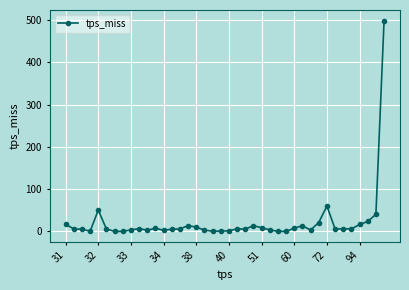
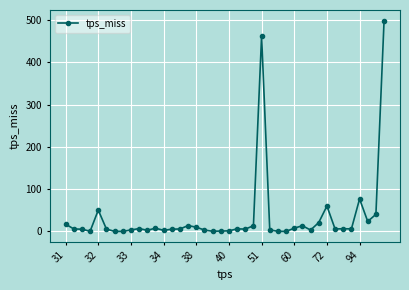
  {
    "32": 50,
    "40": 0,
-   "51": 10,
+   "51": 460,
    "60": 10,
    "72": 60,
-   "94": 20
+   "94": 80
  }
